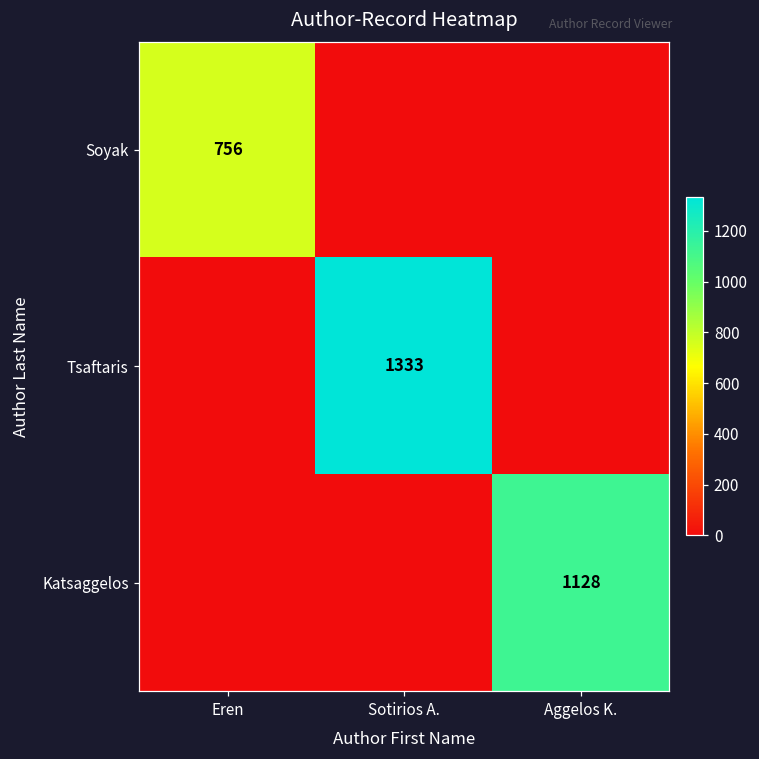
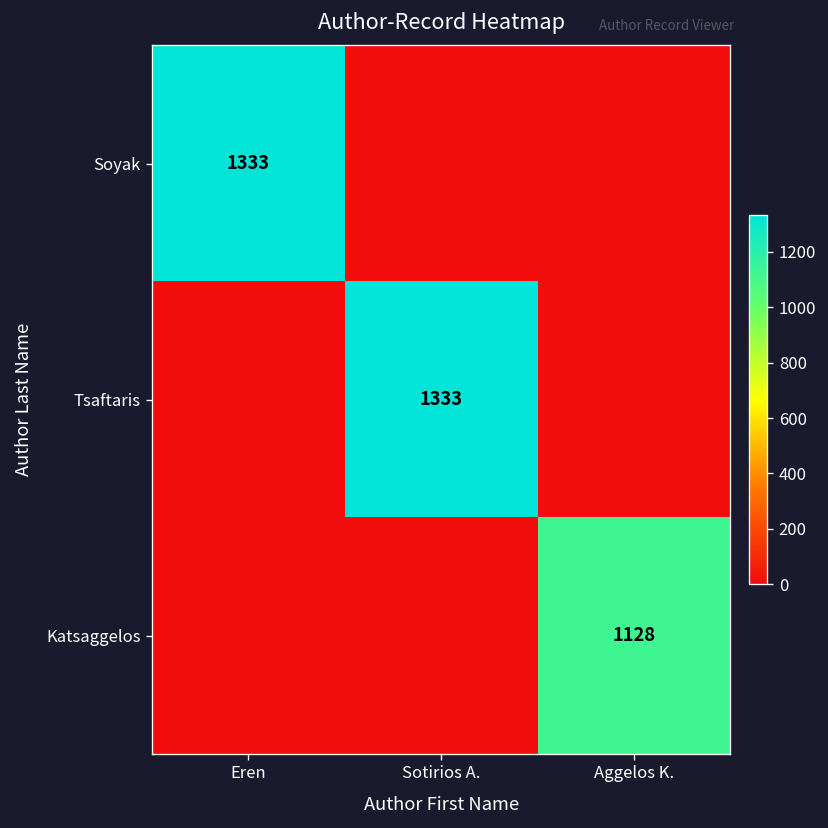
  {
    "Soyak": {
-     "Eren": 756
+     "Eren": 1333
    },
    "Tsaftaris": {
      "Sotirios A.": 1333
    },
    "Katsaggelos": {
      "Aggelos K.": 1128
    }
  }
